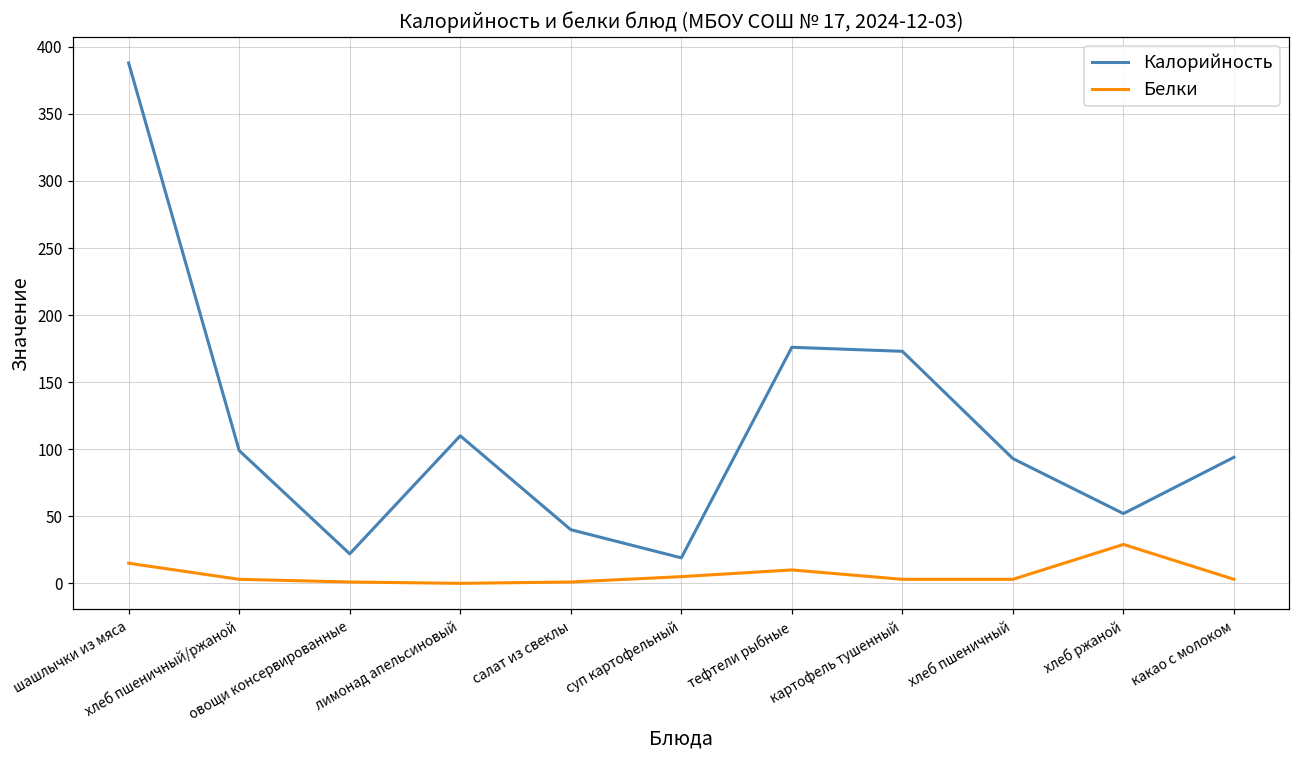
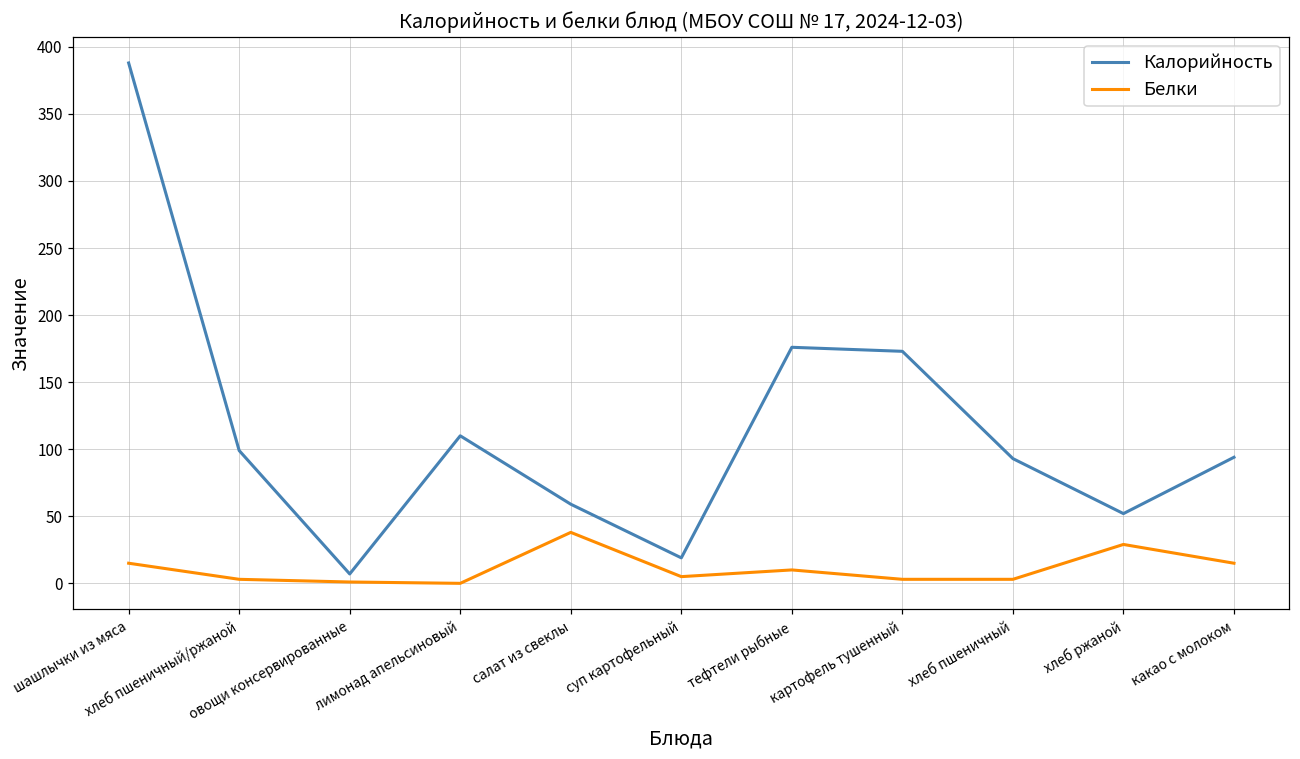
  {
    "Калорийность": {
      "шашлычки из мяса": 388,
      "хлеб пшеничный/ржаной": 99,
-     "овощи консервированные": 22,
+     "овощи консервированные": 7,
      "лимонад апельсиновый": 110,
-     "салат из свеклы": 40,
+     "салат из свеклы": 59,
      "суп картофельный": 19,
      "тефтели рыбные": 176,
      "картофель тушенный": 173,
      "хлеб пшеничный": 93,
      "хлеб ржаной": 52,
      "какао с молоком": 94
    },
    "Белки": {
      "шашлычки из мяса": 15,
      "хлеб пшеничный/ржаной": 3,
      "овощи консервированные": 1,
      "лимонад апельсиновый": 0,
-     "салат из свеклы": 1,
+     "салат из свеклы": 38,
      "суп картофельный": 5,
      "тефтели рыбные": 10,
      "картофель тушенный": 3,
      "хлеб пшеничный": 3,
      "хлеб ржаной": 29,
-     "какао с молоком": 3
+     "какао с молоком": 15
    }
  }
